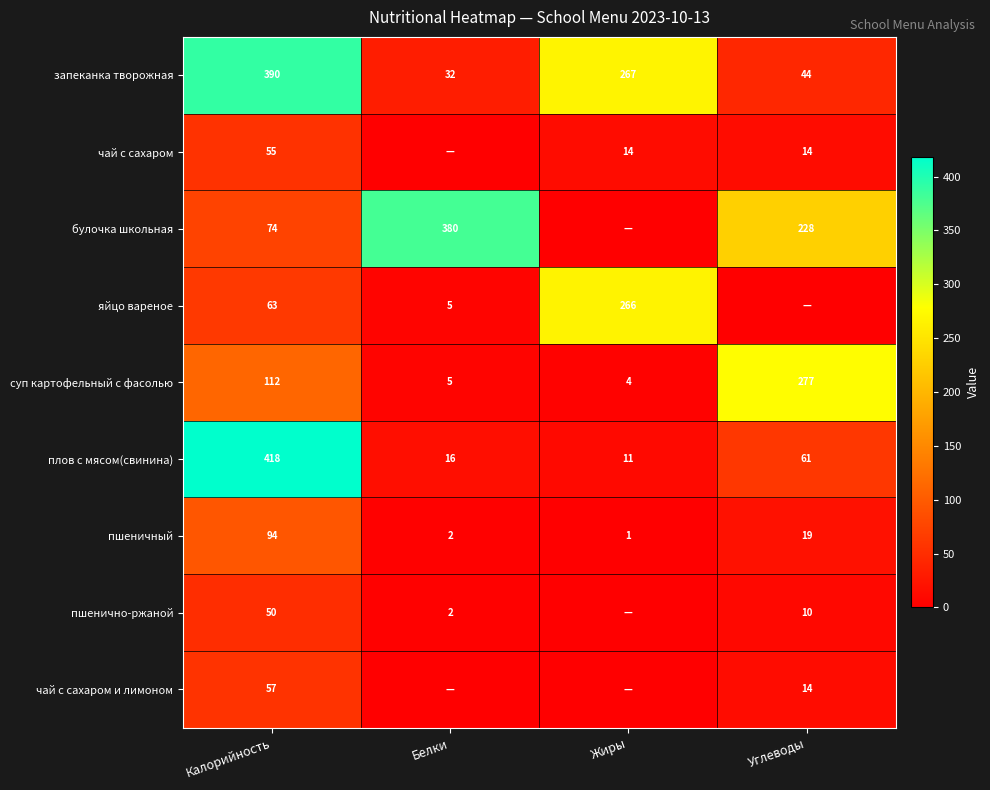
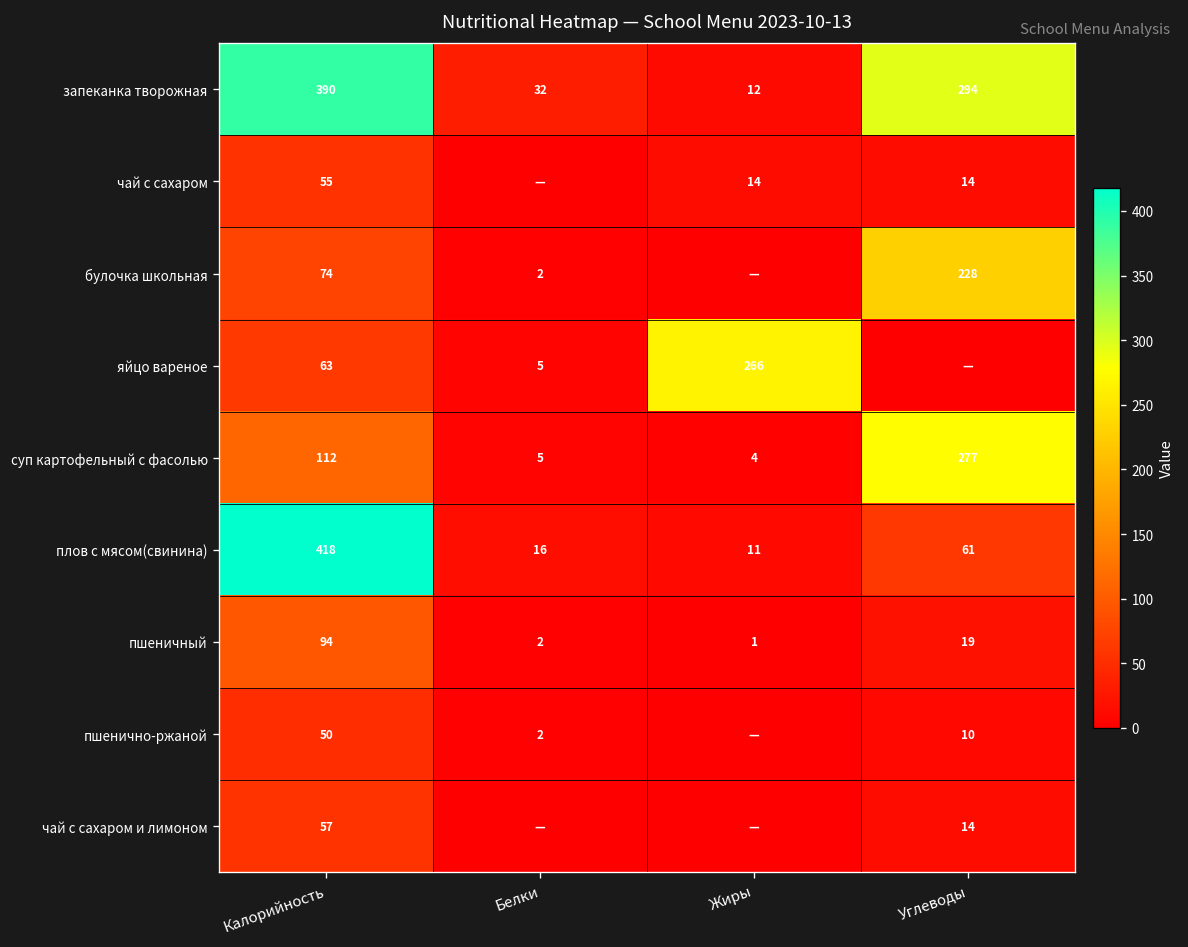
  {
    "запеканка творожная": {
      "Калорийность": 390,
      "Белки": 32,
-     "Жиры": 267,
-     "Углеводы": 44
+     "Жиры": 12,
+     "Углеводы": 294
    },
    "чай с сахаром": {
      "Калорийность": 55,
      "Жиры": 14,
      "Углеводы": 14
    },
    "булочка школьная": {
      "Калорийность": 74,
-     "Белки": 380,
+     "Белки": 2,
      "Углеводы": 228
    },
    "яйцо вареное": {
      "Калорийность": 63,
      "Белки": 5,
      "Жиры": 266
    },
    "суп картофельный с фасолью": {
      "Калорийность": 112,
      "Белки": 5,
      "Жиры": 4,
      "Углеводы": 277
    },
    "плов c мясом(свинина)": {
      "Калорийность": 418,
      "Белки": 16,
      "Жиры": 11,
      "Углеводы": 61
    },
    "пшеничный": {
      "Калорийность": 94,
      "Белки": 2,
      "Жиры": 1,
      "Углеводы": 19
    },
    "пшенично-ржаной": {
      "Калорийность": 50,
      "Белки": 2,
      "Углеводы": 10
    },
    "чай с сахаром и лимоном": {
      "Калорийность": 57,
      "Углеводы": 14
    }
  }
